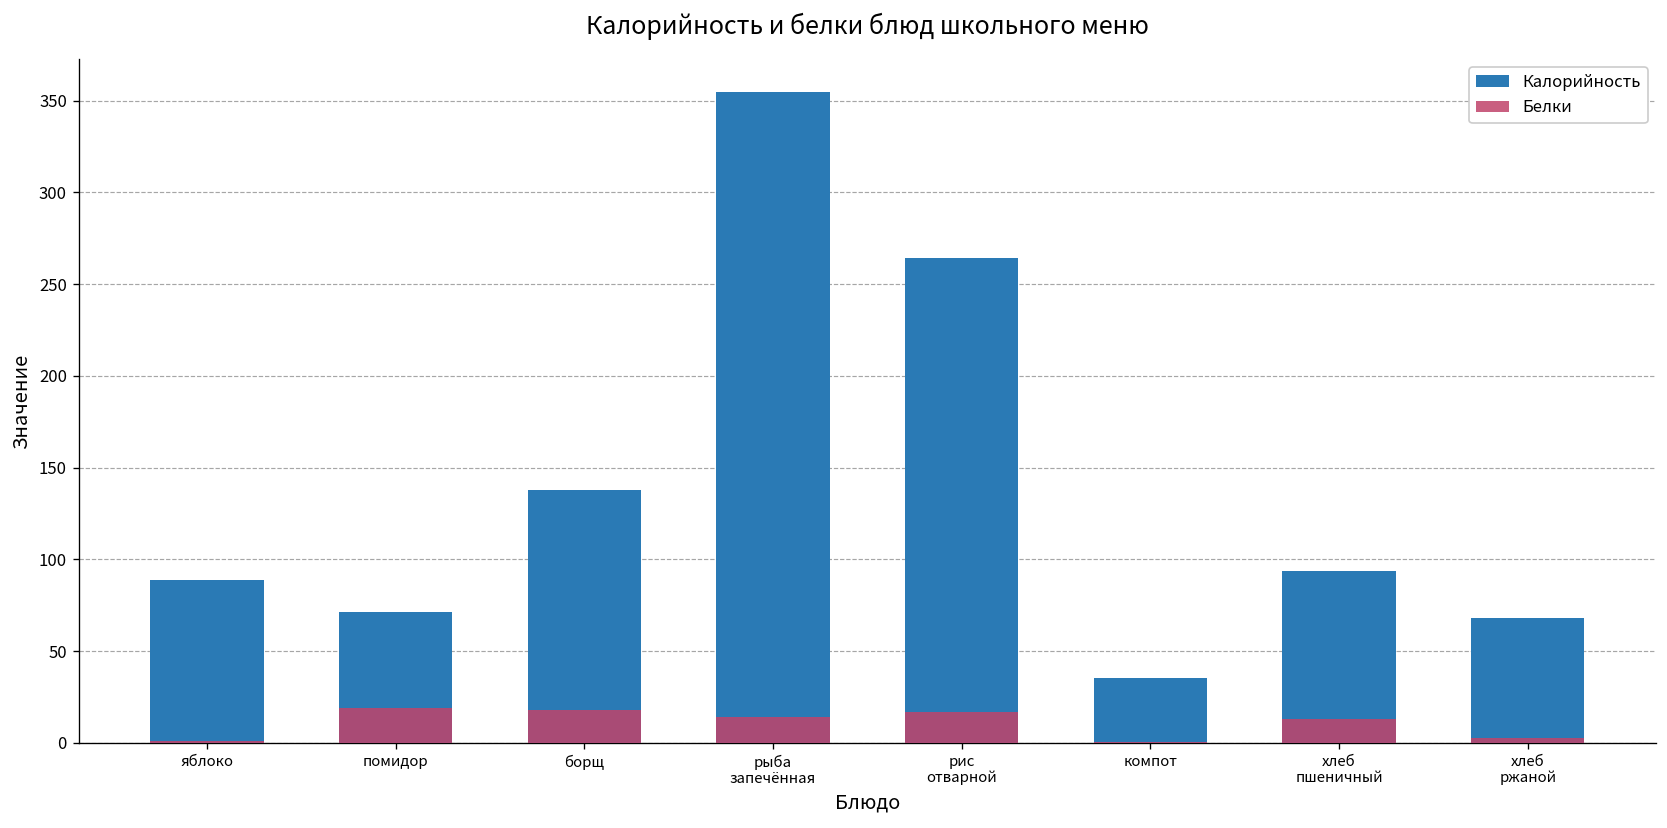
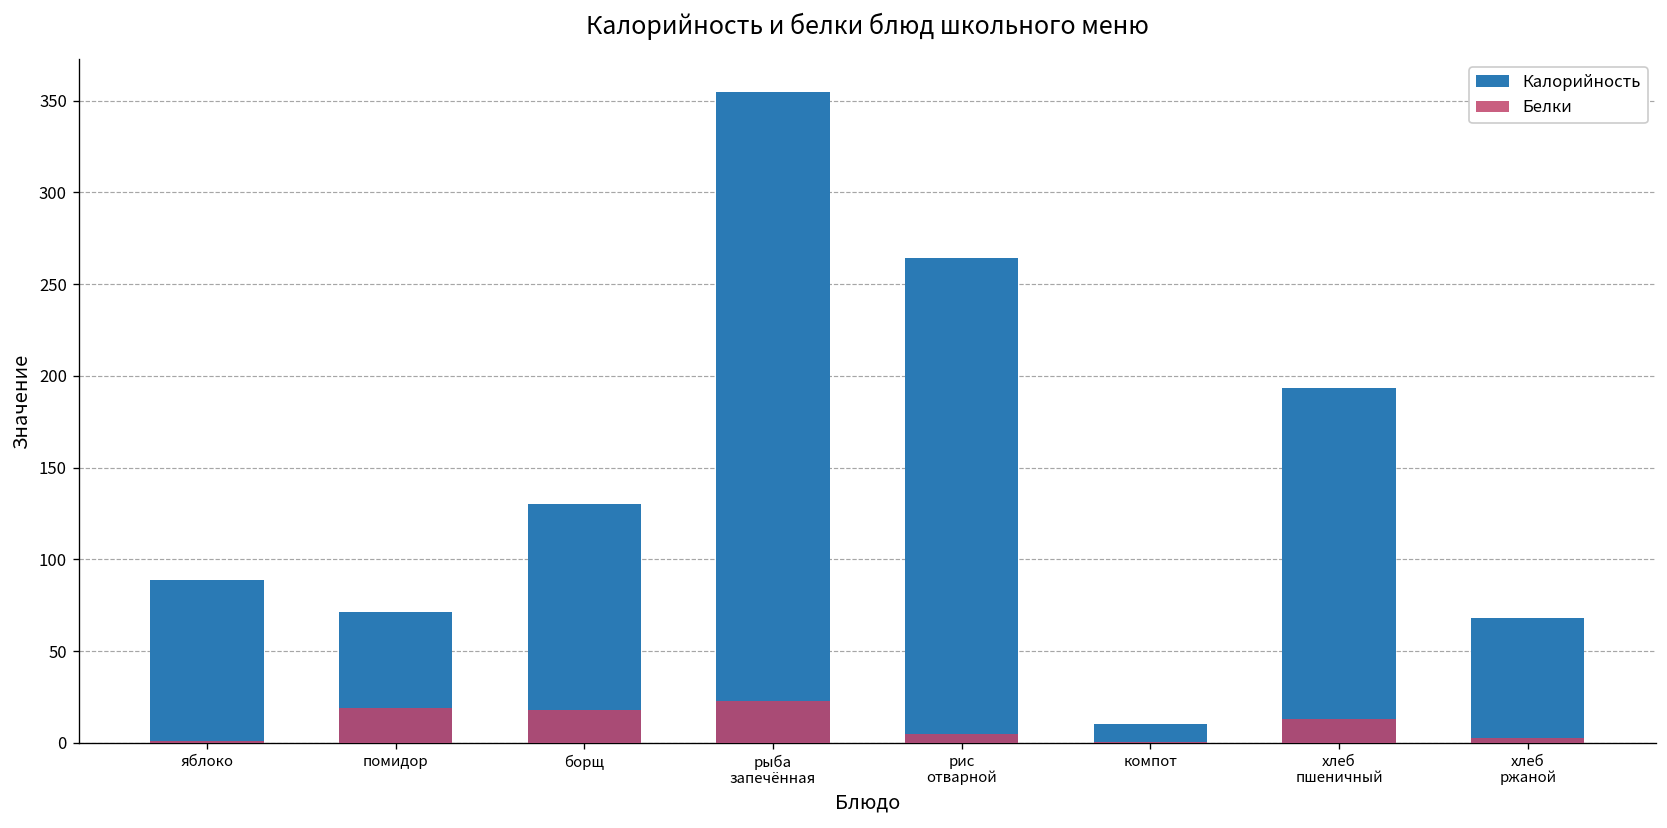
  {
    "Калорийность": {
      "яблоко": 89,
      "помидор": 71,
-     "борщ": 138,
+     "борщ": 130,
      "рыба запечённая": 355,
      "рис отварной": 264,
-     "компот": 36,
-     "хлеб пшеничный": 94,
+     "компот": 10,
+     "хлеб пшеничный": 194,
      "хлеб ржаной": 68
    },
    "Белки": {
-     "рыба запечённая": 14,
-     "рис отварной": 17
+     "рыба запечённая": 23,
+     "рис отварной": 5
    }
  }
